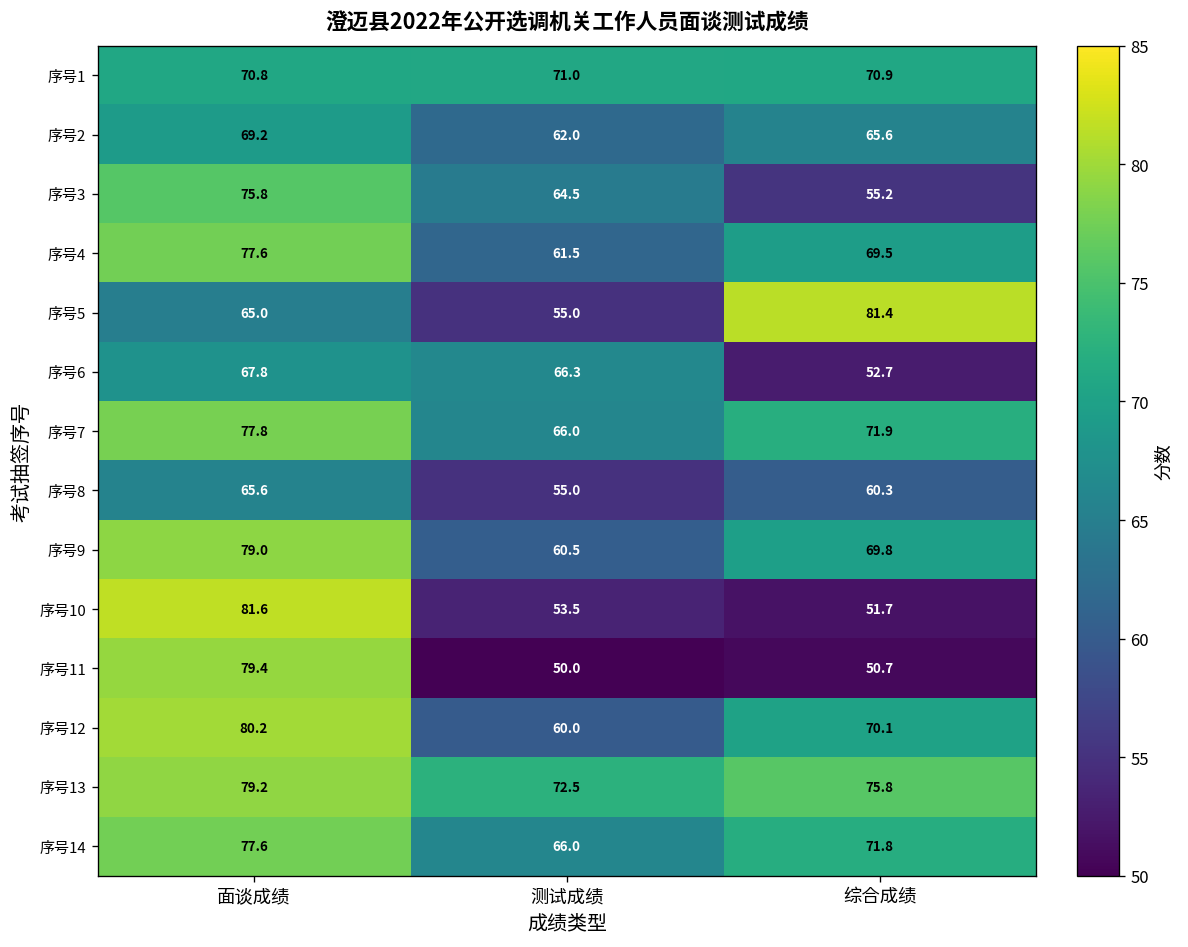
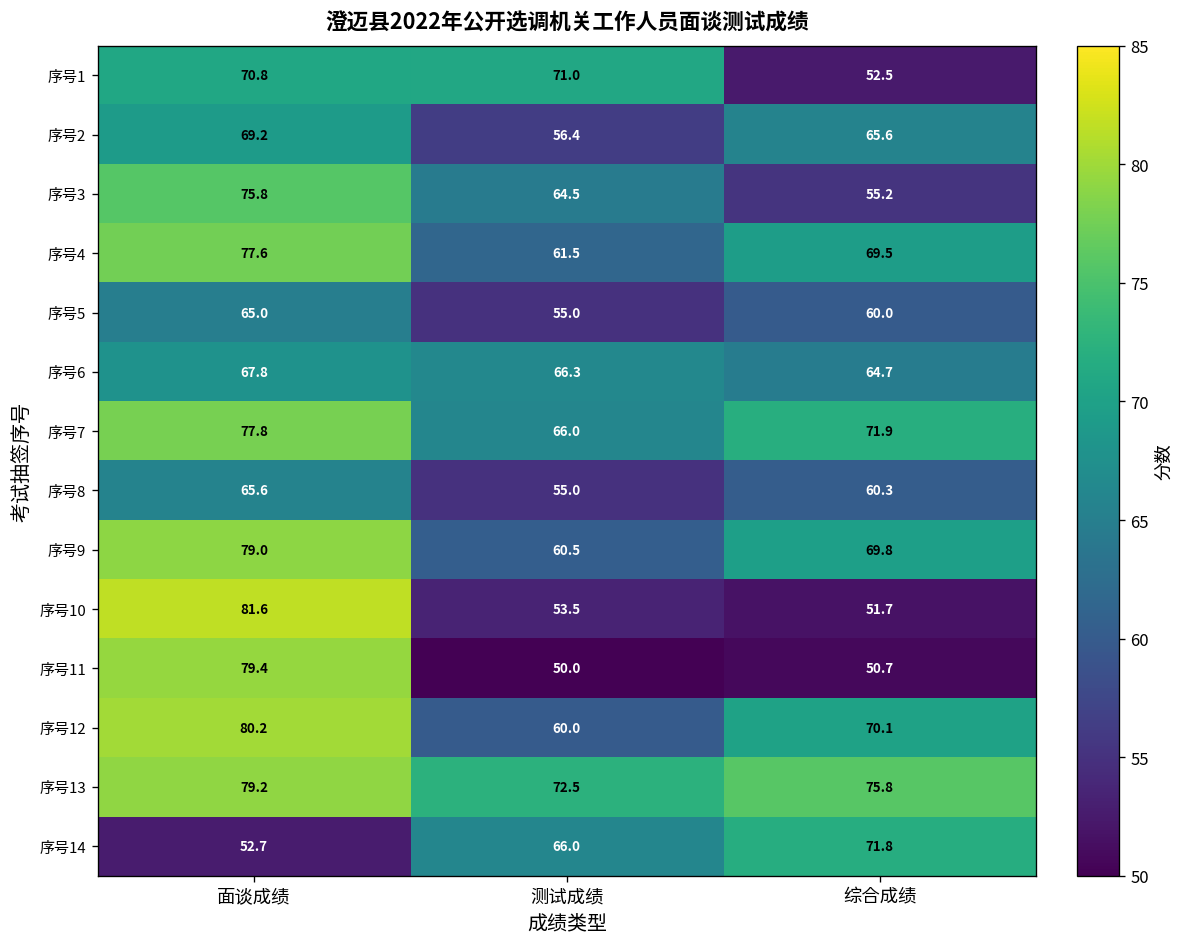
  {
    "序号1": {
      "面谈成绩": 70.8,
      "测试成绩": 71.0,
-     "综合成绩": 70.9
+     "综合成绩": 52.5
    },
    "序号2": {
      "面谈成绩": 69.2,
-     "测试成绩": 62.0,
+     "测试成绩": 56.4,
      "综合成绩": 65.6
    },
    "序号3": {
      "面谈成绩": 75.8,
      "测试成绩": 64.5,
      "综合成绩": 55.2
    },
    "序号4": {
      "面谈成绩": 77.6,
      "测试成绩": 61.5,
      "综合成绩": 69.5
    },
    "序号5": {
      "面谈成绩": 65.0,
      "测试成绩": 55.0,
-     "综合成绩": 81.4
+     "综合成绩": 60.0
    },
    "序号6": {
      "面谈成绩": 67.8,
      "测试成绩": 66.3,
-     "综合成绩": 52.7
+     "综合成绩": 64.7
    },
    "序号7": {
      "面谈成绩": 77.8,
      "测试成绩": 66.0,
      "综合成绩": 71.9
    },
    "序号8": {
      "面谈成绩": 65.6,
      "测试成绩": 55.0,
      "综合成绩": 60.3
    },
    "序号9": {
      "面谈成绩": 79.0,
      "测试成绩": 60.5,
      "综合成绩": 69.8
    },
    "序号10": {
      "面谈成绩": 81.6,
      "测试成绩": 53.5,
      "综合成绩": 51.7
    },
    "序号11": {
      "面谈成绩": 79.4,
      "测试成绩": 50.0,
      "综合成绩": 50.7
    },
    "序号12": {
      "面谈成绩": 80.2,
      "测试成绩": 60.0,
      "综合成绩": 70.1
    },
    "序号13": {
      "面谈成绩": 79.2,
      "测试成绩": 72.5,
      "综合成绩": 75.8
    },
    "序号14": {
-     "面谈成绩": 77.6,
+     "面谈成绩": 52.7,
      "测试成绩": 66.0,
      "综合成绩": 71.8
    }
  }
